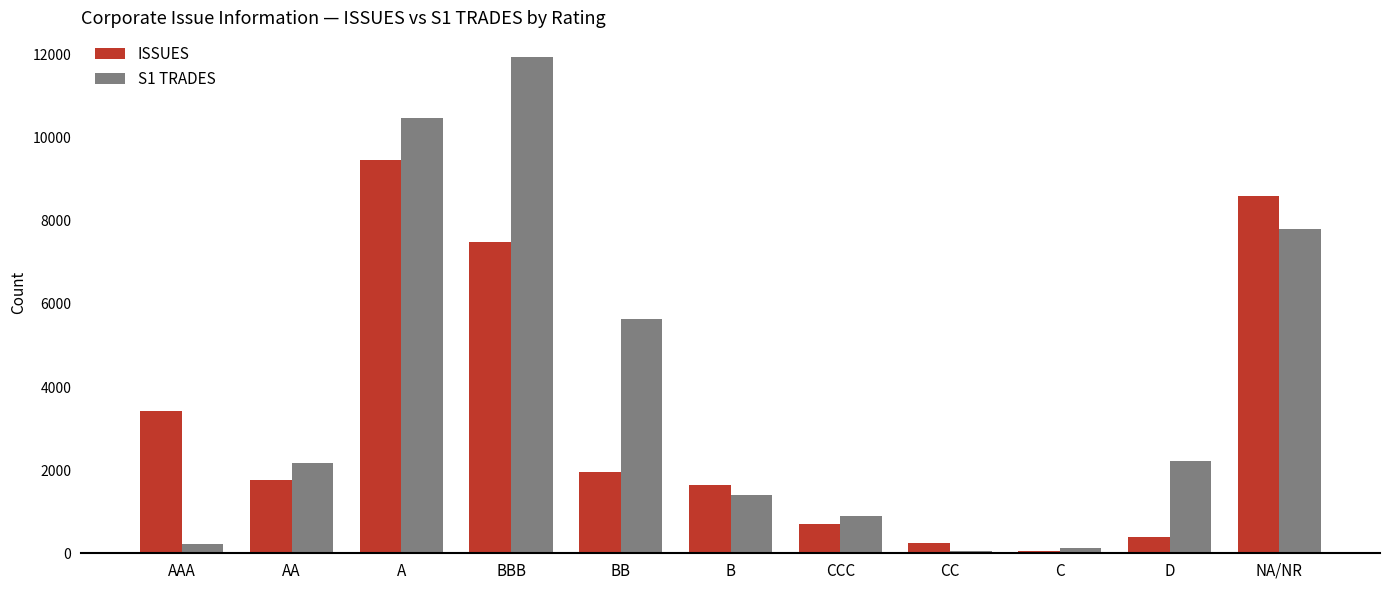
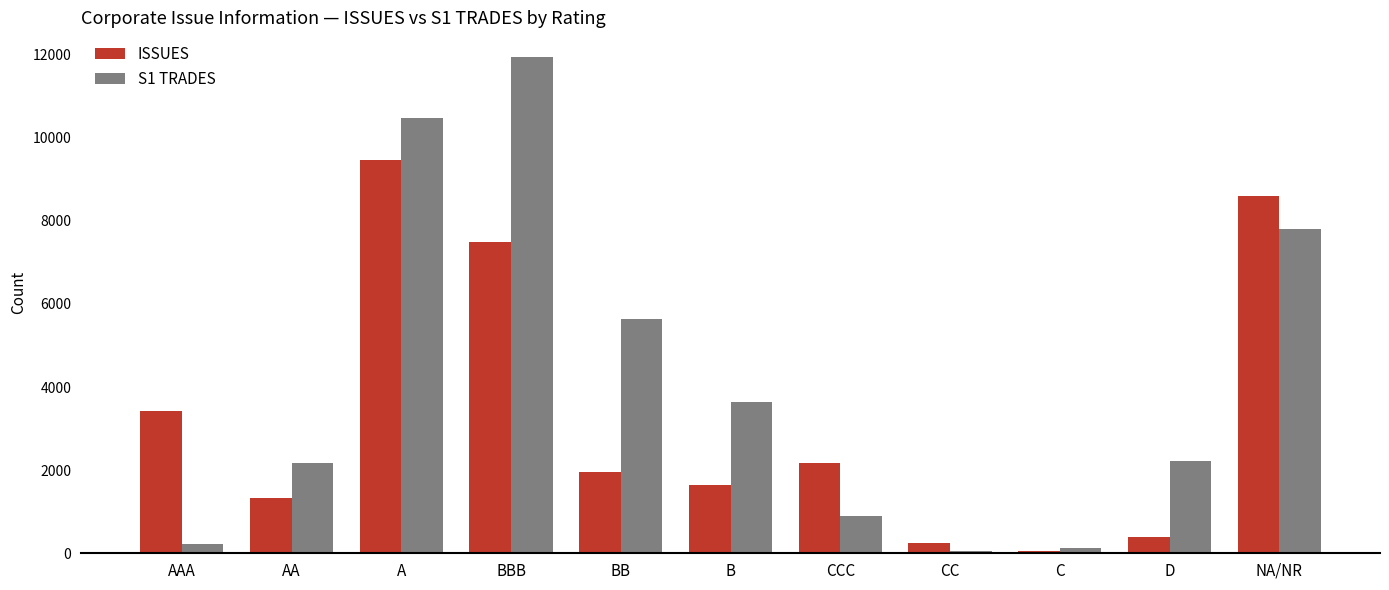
  {
    "ISSUES": {
      "AAA": 3400,
-     "AA": 1800,
+     "AA": 1300,
      "A": 9500,
      "BBB": 7500,
      "BB": 2000,
      "B": 1700,
-     "CCC": 700,
+     "CCC": 2200,
      "CC": 200,
      "D": 400,
      "NA/NR": 8600
    },
    "S1 TRADES": {
      "AAA": 200,
      "AA": 2200,
      "A": 10500,
      "BBB": 11900,
      "BB": 5600,
-     "B": 1400,
+     "B": 3600,
      "CCC": 900,
      "CC": 100,
      "C": 100,
      "D": 2200,
      "NA/NR": 7800
    }
  }
